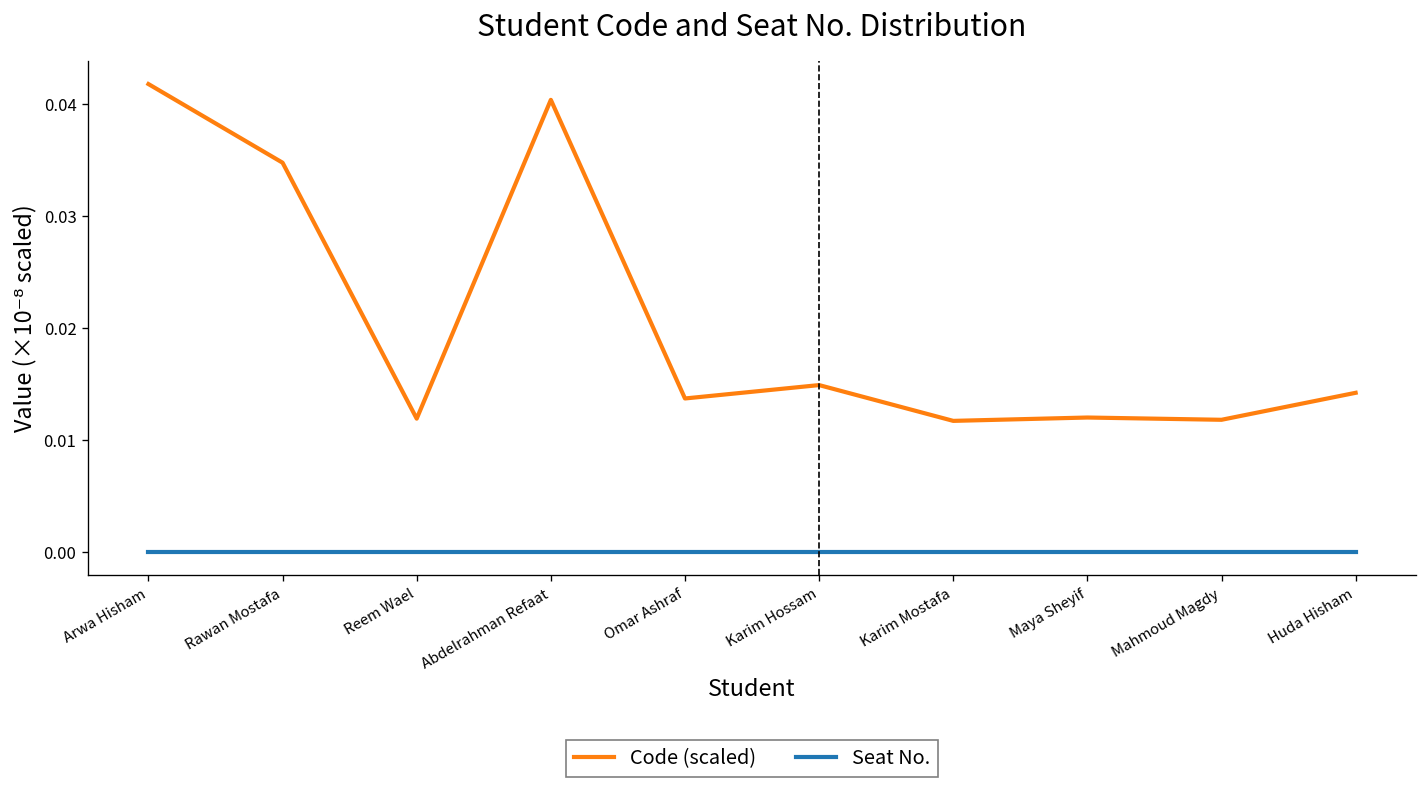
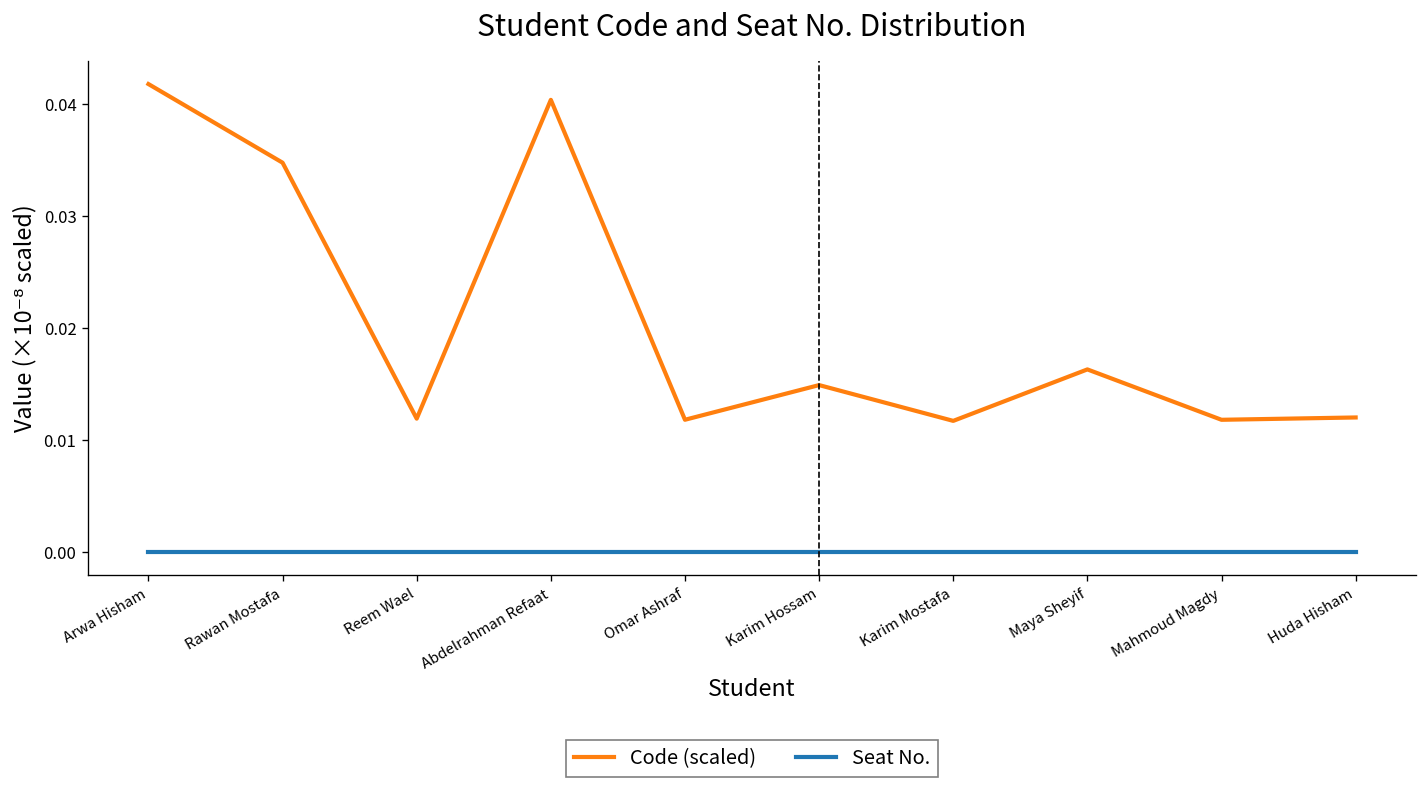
  {
    "Code (scaled)": {
      "Arwa Hisham": 0.042,
      "Rawan Mostafa": 0.035,
      "Reem Wael": 0.012,
      "Abdelrahman Refaat": 0.040,
-     "Omar Ashraf": 0.014,
+     "Omar Ashraf": 0.012,
      "Karim Hossam": 0.015,
      "Karim Mostafa": 0.012,
-     "Maya Sheyif": 0.012,
+     "Maya Sheyif": 0.016,
      "Mahmoud Magdy": 0.012,
-     "Huda Hisham": 0.014
+     "Huda Hisham": 0.012
    },
    "Seat No.": {
      "Arwa Hisham": 0.000,
      "Rawan Mostafa": 0.000,
      "Reem Wael": 0.000,
      "Abdelrahman Refaat": 0.000,
      "Omar Ashraf": 0.000,
      "Karim Hossam": 0.000,
      "Karim Mostafa": 0.000,
      "Maya Sheyif": 0.000,
      "Mahmoud Magdy": 0.000,
      "Huda Hisham": 0.000
    }
  }
